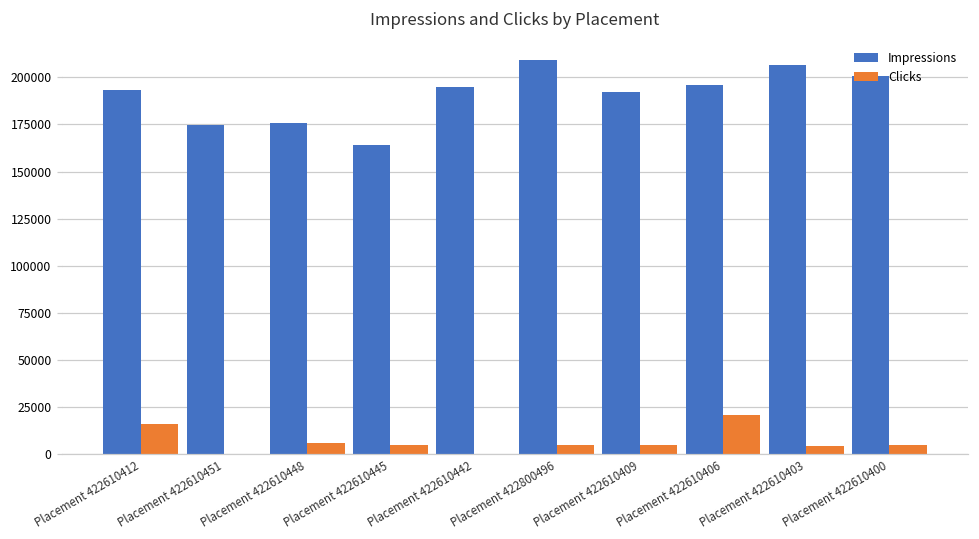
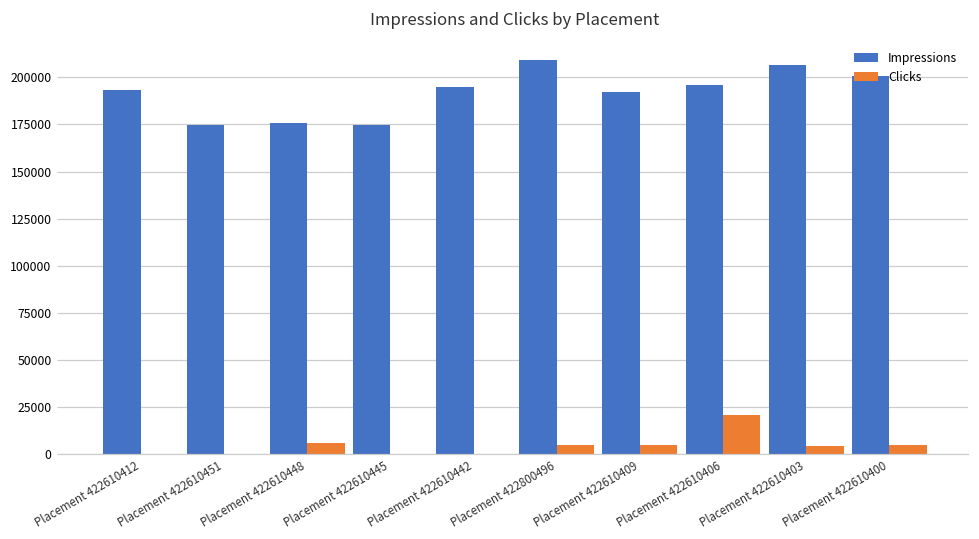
  {
    "Impressions": {
      "Placement 422610412": 193000,
      "Placement 422610451": 175000,
      "Placement 422610448": 176000,
-     "Placement 422610445": 164000,
+     "Placement 422610445": 175000,
      "Placement 422610442": 195000,
      "Placement 422800496": 209000,
      "Placement 422610409": 192000,
      "Placement 422610406": 196000,
      "Placement 422610403": 206000,
      "Placement 422610400": 201000
    },
    "Clicks": {
-     "Placement 422610412": 16000,
+     "Placement 422610412": 0,
      "Placement 422610448": 6000,
-     "Placement 422610445": 5000,
+     "Placement 422610445": 0,
      "Placement 422610442": 0,
      "Placement 422800496": 5000,
      "Placement 422610409": 5000,
      "Placement 422610406": 21000,
      "Placement 422610403": 4000,
      "Placement 422610400": 5000
    }
  }
